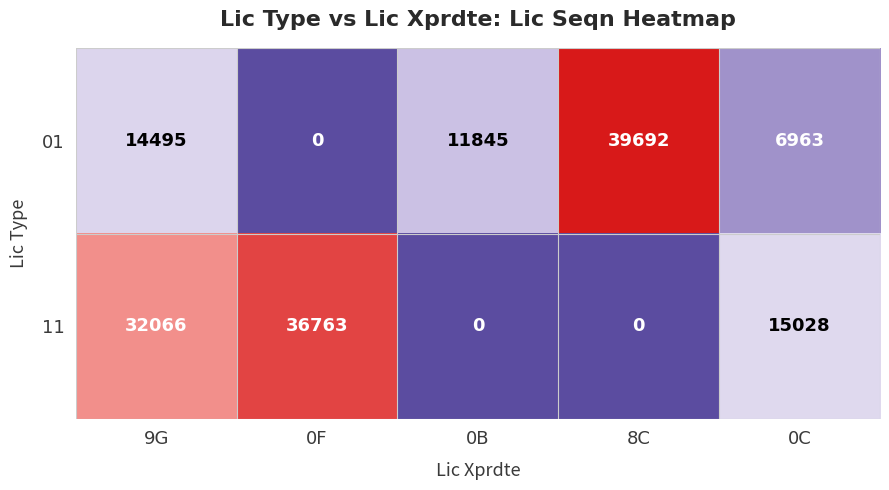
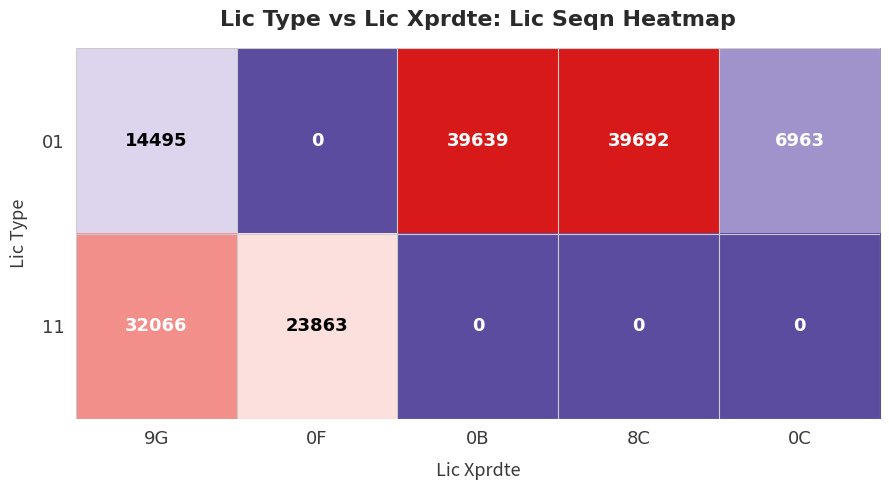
  {
    "01": {
      "9G": 14495,
      "0F": 0,
-     "0B": 11845,
+     "0B": 39639,
      "8C": 39692,
      "0C": 6963
    },
    "11": {
      "9G": 32066,
-     "0F": 36763,
+     "0F": 23863,
      "0B": 0,
      "8C": 0,
-     "0C": 15028
+     "0C": 0
    }
  }
